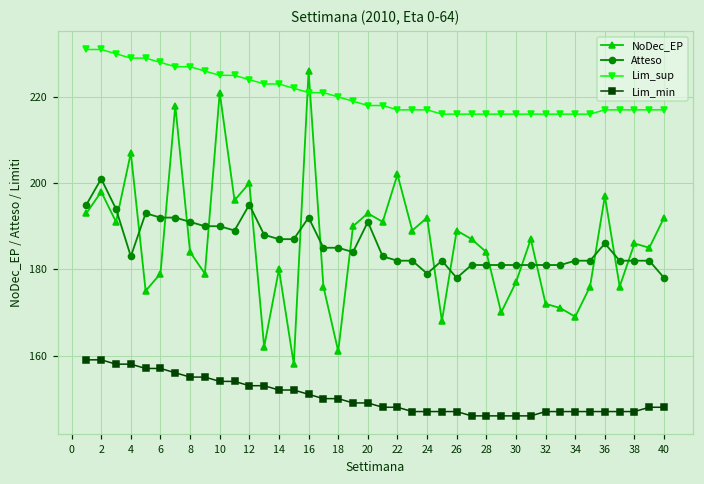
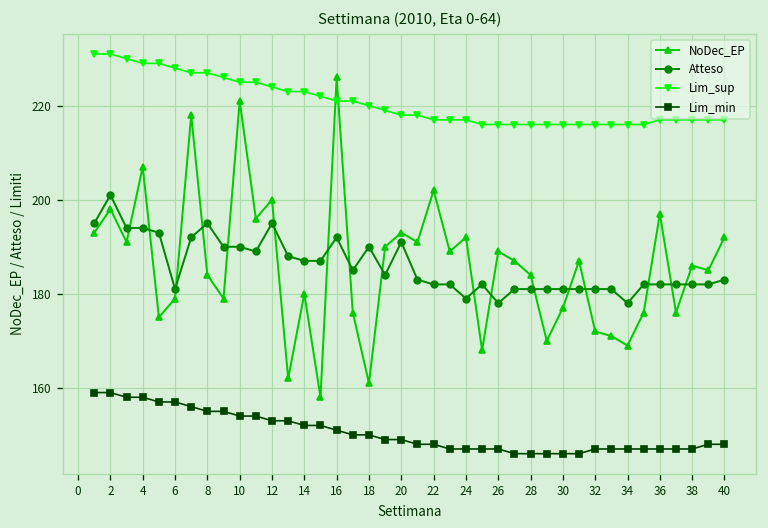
  {
    "Atteso": {
      "2": 201,
-     "4": 183,
-     "6": 192,
-     "8": 191,
+     "4": 194,
+     "6": 181,
+     "8": 195,
      "10": 190,
      "12": 195,
      "14": 187,
      "16": 192,
-     "18": 185,
+     "18": 190,
      "20": 191,
      "22": 182,
      "24": 179,
      "26": 178,
      "28": 181,
      "30": 181,
      "32": 181,
-     "34": 182,
-     "36": 186,
+     "34": 178,
+     "36": 182,
      "38": 182,
-     "40": 178
+     "40": 183
    },
    "Lim_min": {
      "2": 159,
      "4": 158,
      "6": 157,
      "8": 155,
      "10": 154,
      "12": 153,
      "14": 152,
      "16": 151,
      "18": 150,
      "20": 149,
      "22": 148,
      "24": 147,
      "26": 147,
      "28": 146,
      "30": 146,
      "32": 147,
      "34": 147,
      "36": 147,
      "38": 147,
      "40": 148
    }
  }
